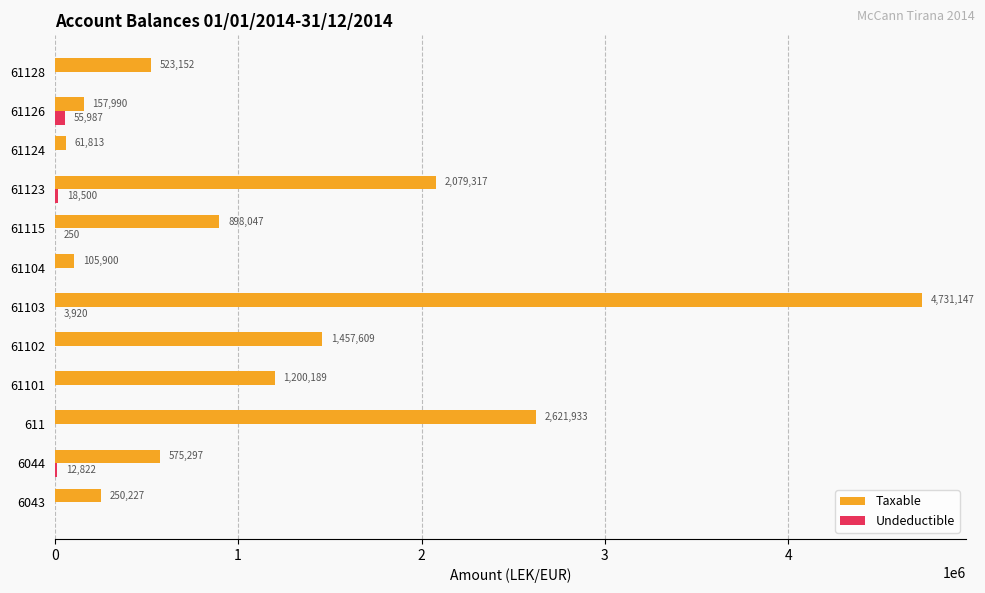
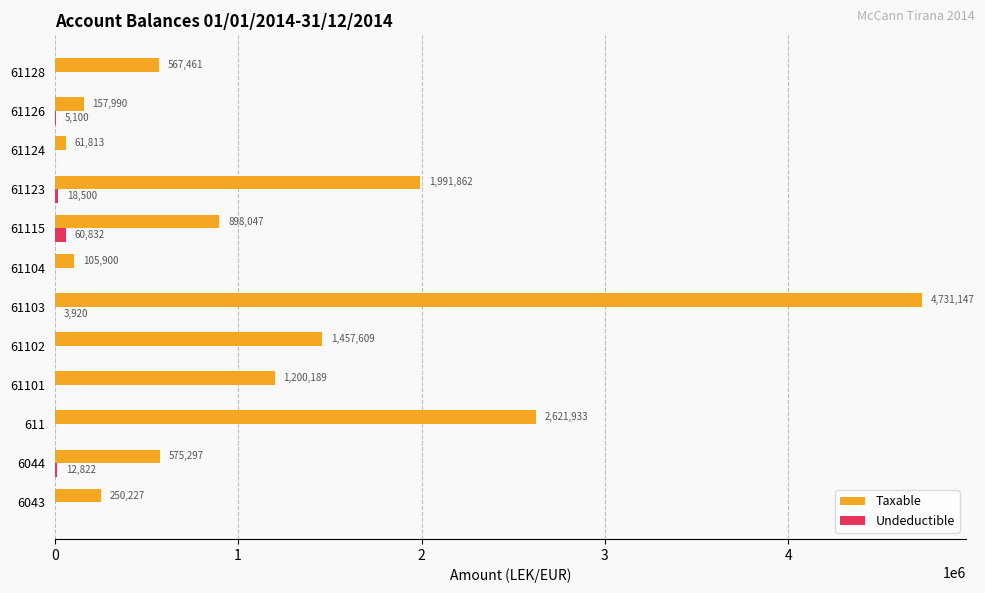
  {
    "Taxable": {
-     "61128": "523,152",
+     "61128": "567,461",
      "61126": "157,990",
      "61124": "61,813",
-     "61123": "2,079,317",
+     "61123": "1,991,862",
      "61115": "898,047",
      "61104": "105,900",
      "61103": "4,731,147",
      "61102": "1,457,609",
      "61101": "1,200,189",
      "611": "2,621,933",
      "6044": "575,297",
      "6043": "250,227"
    },
    "Undeductible": {
-     "61126": "55,987",
+     "61126": "5,100",
      "61123": "18,500",
-     "61115": "250",
+     "61115": "60,832",
      "61103": "3,920",
      "6044": "12,822"
    }
  }
